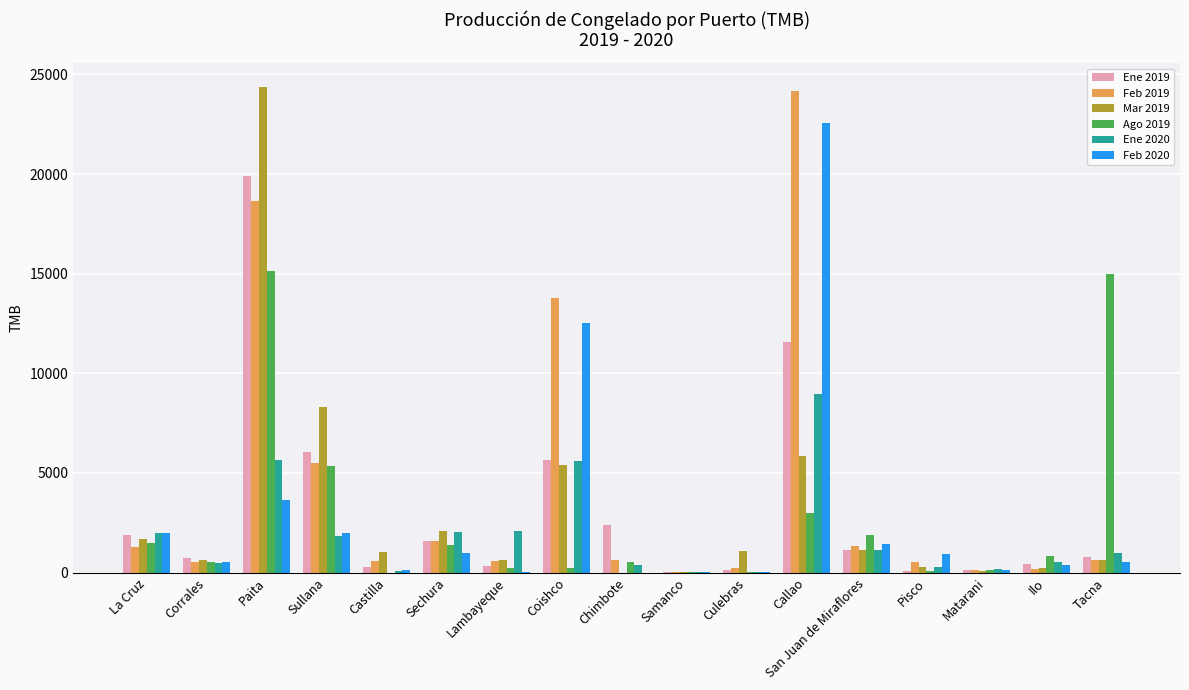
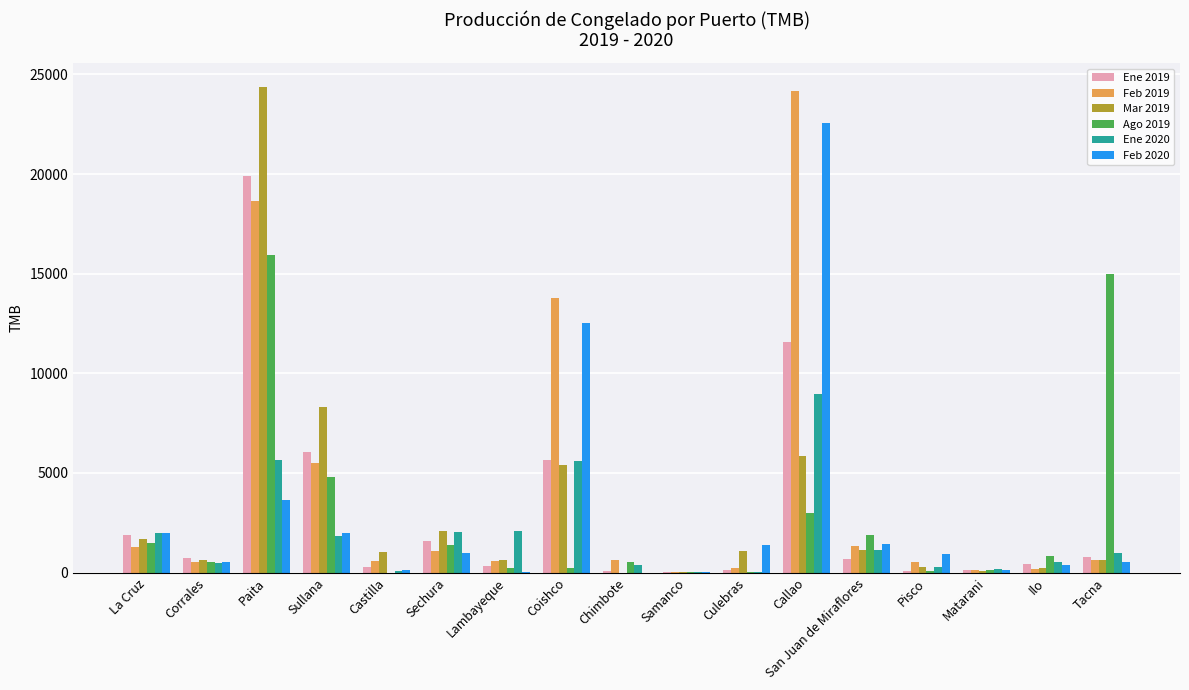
  {
    "Ene 2019": {
      "La Cruz": 1900,
      "Corrales": 700,
      "Paita": 19900,
      "Sullana": 6100,
      "Castilla": 300,
      "Sechura": 1600,
      "Lambayeque": 300,
      "Coishco": 5600,
-     "Chimbote": 2400,
+     "Chimbote": 100,
      "Culebras": 100,
      "Callao": 11600,
-     "San Juan de Miraflores": 1100,
+     "San Juan de Miraflores": 700,
      "Ilo": 400,
      "Tacna": 800
    },
    "Feb 2019": {
      "La Cruz": 1300,
      "Corrales": 600,
      "Paita": 18700,
      "Sullana": 5500,
      "Castilla": 600,
-     "Sechura": 1600,
+     "Sechura": 1100,
      "Lambayeque": 600,
      "Coishco": 13800,
      "Chimbote": 600,
      "Culebras": 200,
      "Callao": 24200,
      "San Juan de Miraflores": 1300,
      "Pisco": 500,
      "Matarani": 100,
      "Ilo": 200,
      "Tacna": 600
    },
    "Mar 2019": {
      "La Cruz": 1700,
      "Corrales": 700,
      "Paita": 24400,
      "Sullana": 8300,
      "Castilla": 1000,
      "Sechura": 2100,
      "Lambayeque": 600,
      "Coishco": 5400,
      "Chimbote": 0,
      "Culebras": 1100,
      "Callao": 5800,
      "San Juan de Miraflores": 1100,
      "Pisco": 300,
      "Ilo": 200,
      "Tacna": 600
    },
    "Ago 2019": {
      "La Cruz": 1500,
      "Corrales": 500,
-     "Paita": 15100,
-     "Sullana": 5300,
+     "Paita": 15900,
+     "Sullana": 4800,
      "Sechura": 1400,
      "Lambayeque": 200,
      "Coishco": 200,
      "Chimbote": 500,
      "Callao": 3000,
      "San Juan de Miraflores": 1900,
      "Matarani": 100,
      "Ilo": 800,
      "Tacna": 15000
    },
    "Ene 2020": {
      "La Cruz": 2000,
      "Corrales": 500,
      "Paita": 5700,
      "Sullana": 1800,
      "Sechura": 2000,
      "Lambayeque": 2100,
      "Coishco": 5600,
      "Chimbote": 400,
      "Callao": 9000,
      "San Juan de Miraflores": 1100,
      "Pisco": 300,
      "Matarani": 200,
      "Ilo": 500,
      "Tacna": 1000
    },
    "Feb 2020": {
      "La Cruz": 2000,
      "Corrales": 600,
      "Paita": 3600,
      "Sullana": 2000,
      "Sechura": 1000,
      "Coishco": 12600,
      "Chimbote": 0,
-     "Culebras": 0,
+     "Culebras": 1400,
      "Callao": 22600,
      "San Juan de Miraflores": 1400,
      "Pisco": 900,
      "Matarani": 100,
      "Ilo": 400,
      "Tacna": 500
    }
  }
